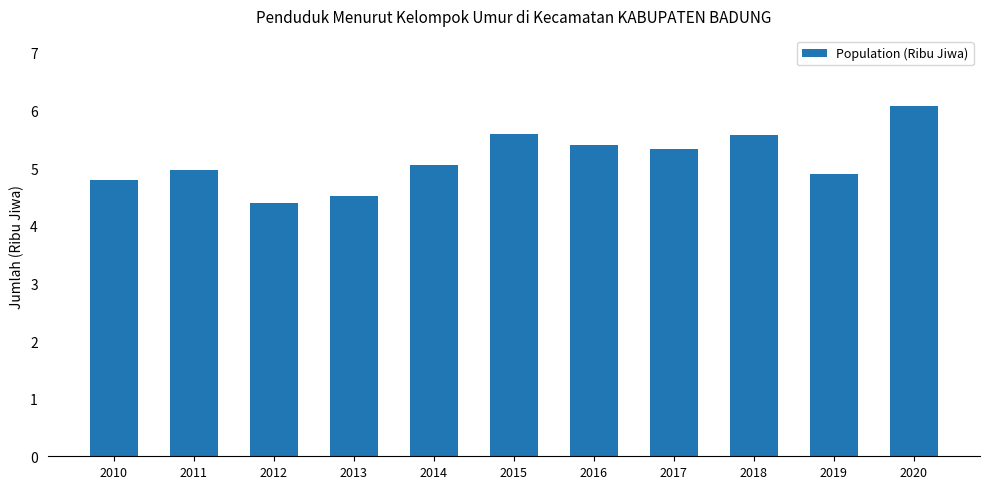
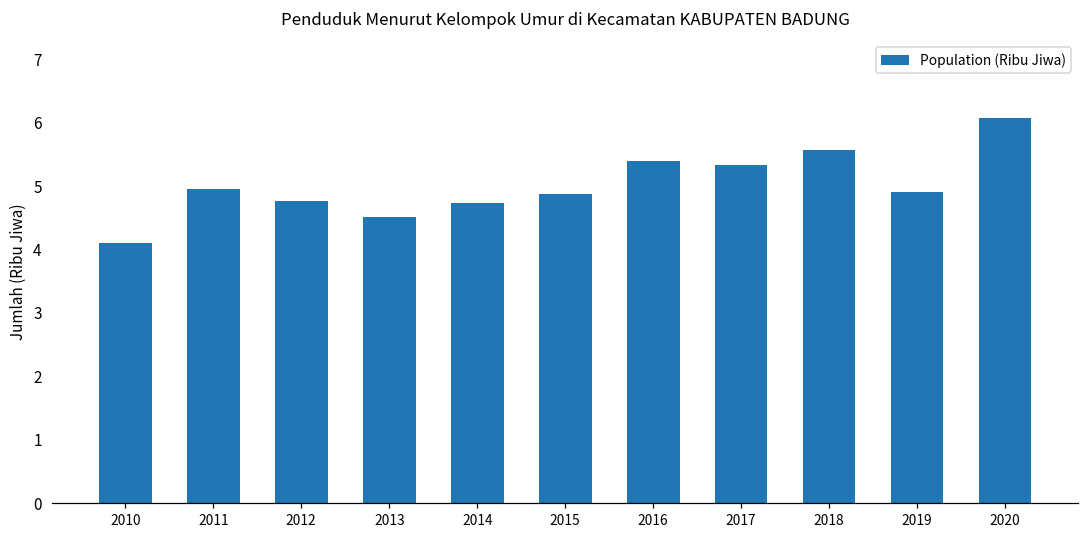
  {
-   "2010": 4.8,
+   "2010": 4.1,
    "2011": 5.0,
-   "2012": 4.4,
+   "2012": 4.8,
    "2013": 4.5,
-   "2014": 5.1,
-   "2015": 5.6,
+   "2014": 4.7,
+   "2015": 4.9,
    "2016": 5.4,
    "2017": 5.3,
    "2018": 5.6,
    "2019": 4.9,
    "2020": 6.1
  }
